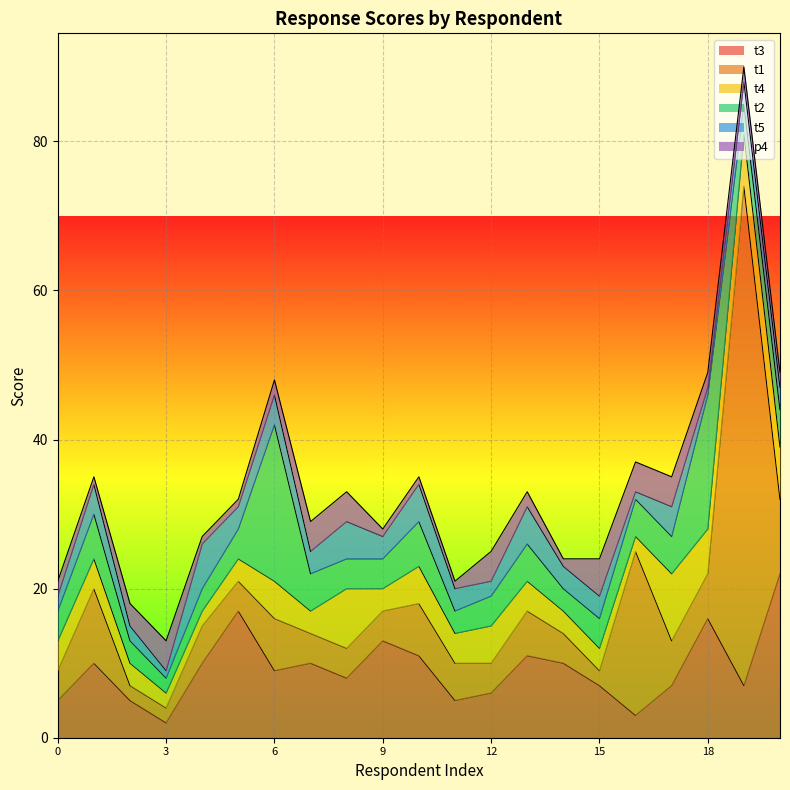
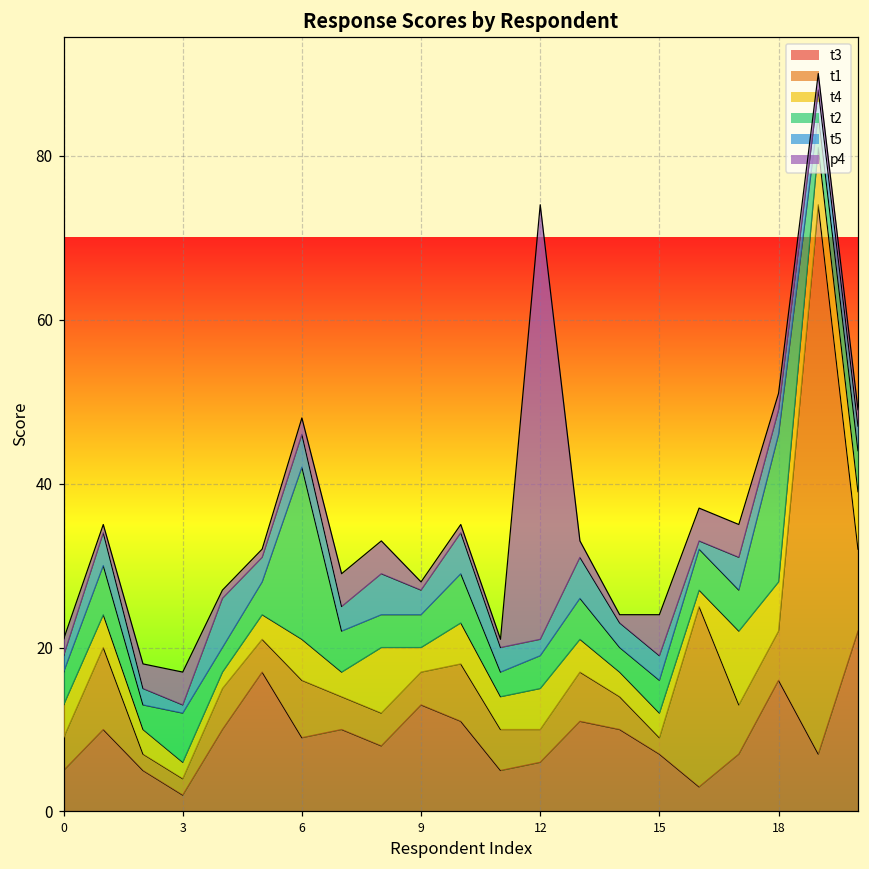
  {
    "t4": {
      "0": 4,
      "3": 2,
      "6": 5,
      "9": 3,
      "12": 5,
      "15": 3,
      "18": 6
    },
    "t2": {
      "0": 4,
-     "3": 2,
+     "3": 6,
      "6": 21,
      "9": 4,
      "12": 4,
      "15": 4,
      "18": 18
    },
    "t5": {
      "0": 2,
      "3": 1,
      "6": 4,
      "9": 3,
      "12": 2,
      "15": 3,
-     "18": 1
+     "18": 3
    },
    "p4": {
      "0": 2,
      "3": 4,
      "6": 2,
      "9": 1,
-     "12": 4,
+     "12": 53,
      "15": 5,
      "18": 2
    }
  }
